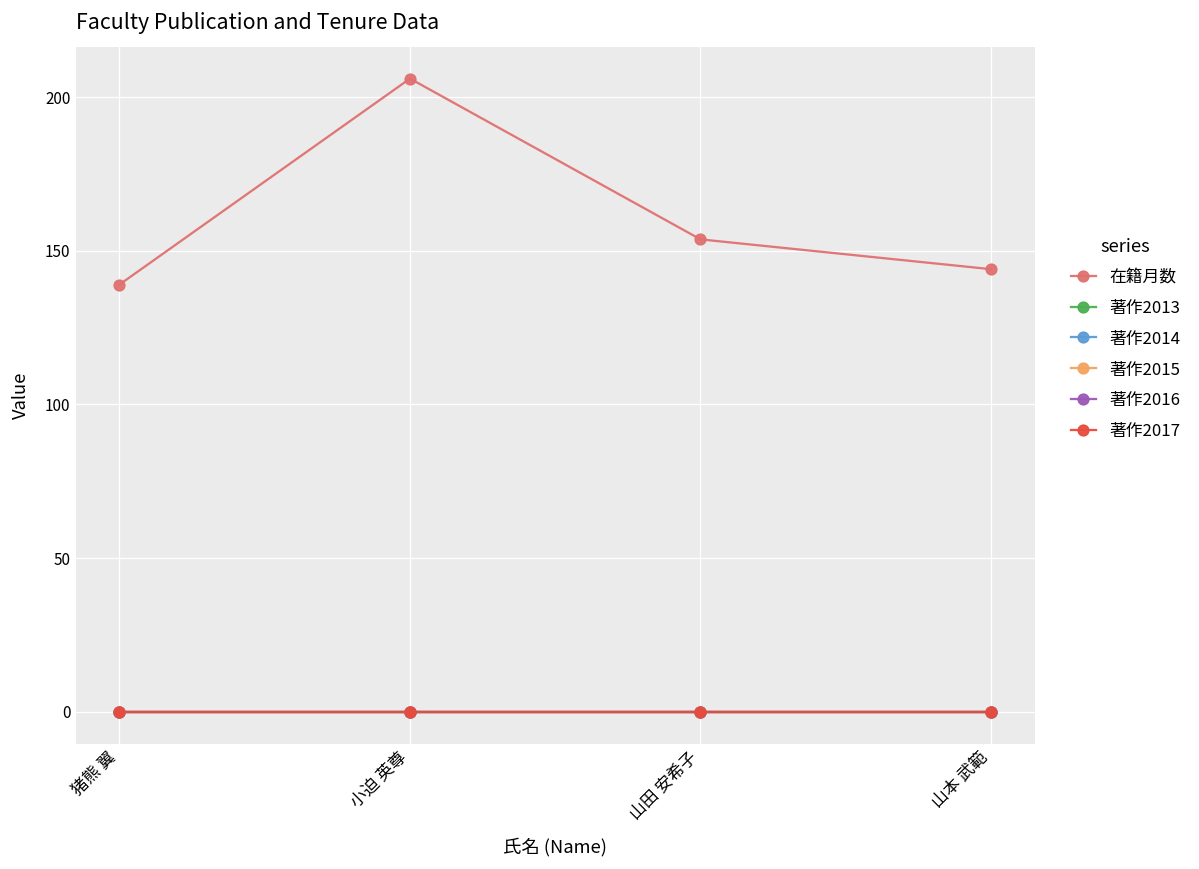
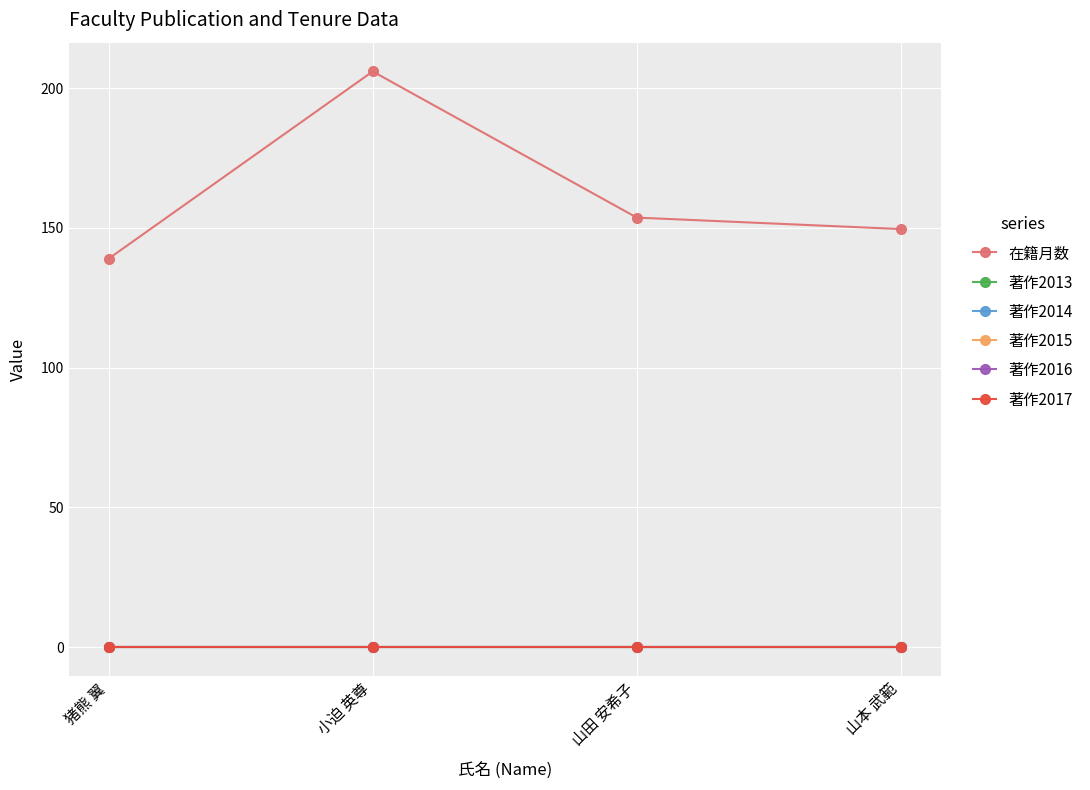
  {
    "在籍月数": {
      "猪熊 翼": 139,
      "小迫 英尊": 206,
      "山田 安希子": 154,
-     "山本 武範": 144
+     "山本 武範": 150
    },
    "著作2017": {
      "猪熊 翼": 0,
      "小迫 英尊": 0,
      "山田 安希子": 0,
      "山本 武範": 0
    }
  }
